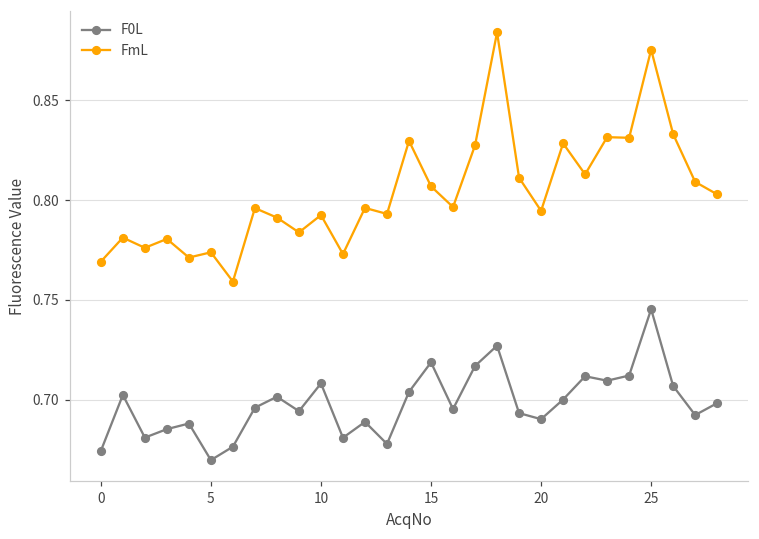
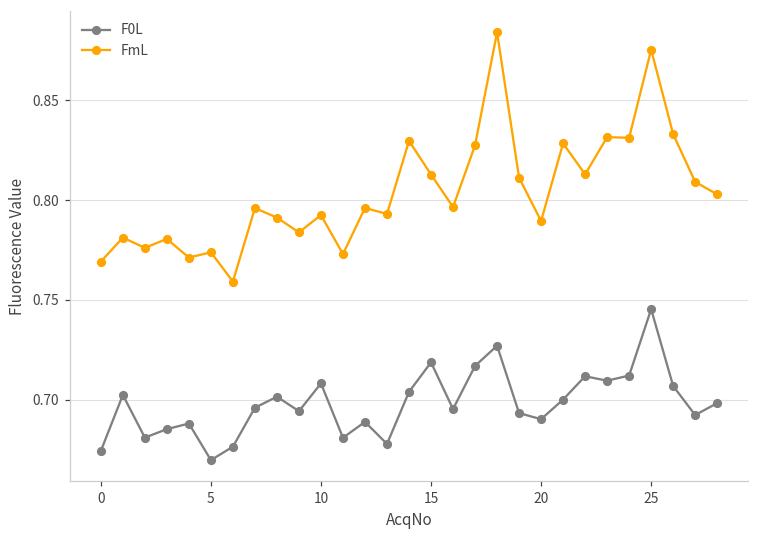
  {
    "F0L": {
      "0": 0.674,
      "5": 0.670,
      "10": 0.708,
      "15": 0.719,
      "20": 0.690,
      "25": 0.745
    },
    "FmL": {
      "0": 0.769,
      "5": 0.774,
      "10": 0.793,
-     "15": 0.807,
-     "20": 0.795,
+     "15": 0.813,
+     "20": 0.790,
      "25": 0.875
    }
  }
